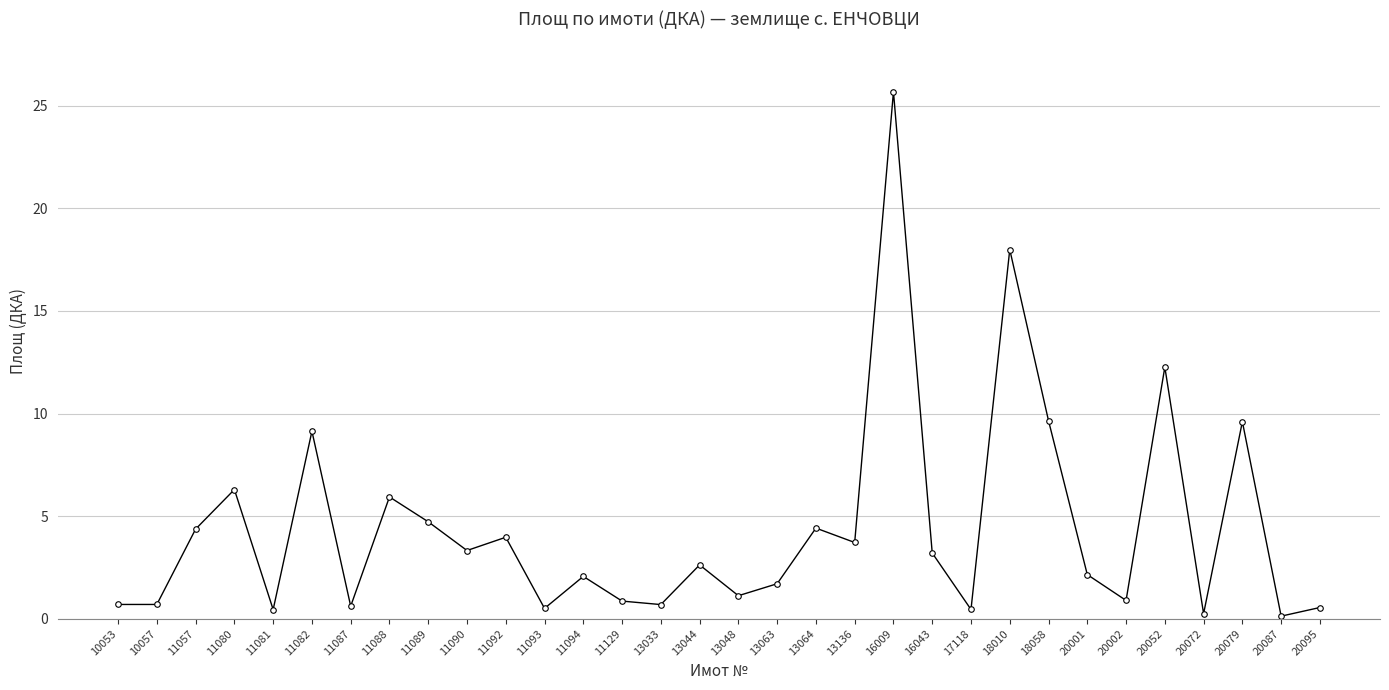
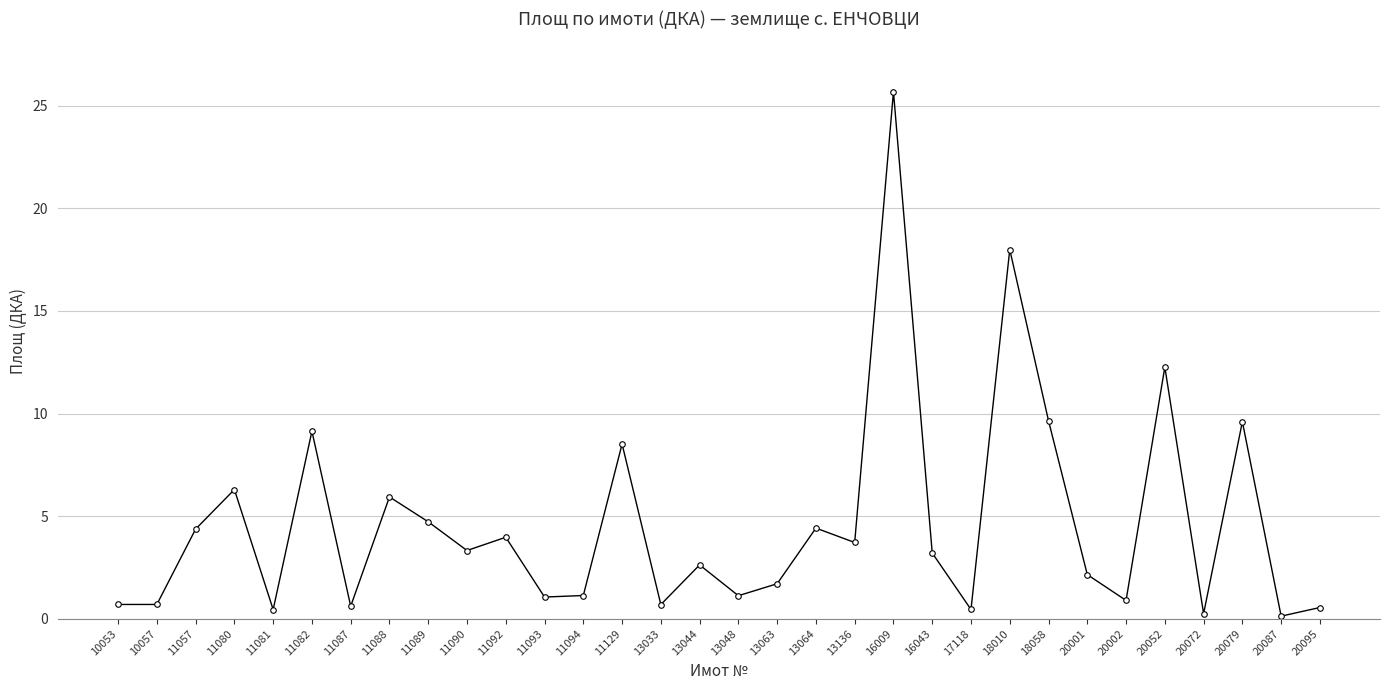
  {
    "10053": 0.7,
    "10057": 0.7,
    "11057": 4.4,
    "11080": 6.3,
    "11081": 0.5,
    "11082": 9.1,
    "11087": 0.6,
    "11088": 5.9,
    "11089": 4.7,
    "11090": 3.3,
    "11092": 4.0,
-   "11093": 0.5,
-   "11094": 2.1,
-   "11129": 0.9,
+   "11093": 1.1,
+   "11094": 1.1,
+   "11129": 8.5,
    "13033": 0.7,
    "13044": 2.6,
    "13048": 1.1,
    "13063": 1.7,
    "13064": 4.4,
    "13136": 3.7,
    "16009": 25.7,
    "16043": 3.2,
    "17118": 0.5,
    "18010": 18.0,
    "18058": 9.7,
    "20001": 2.2,
    "20002": 0.9,
    "20052": 12.3,
    "20072": 0.2,
    "20079": 9.6,
    "20087": 0.1,
    "20095": 0.6
  }
